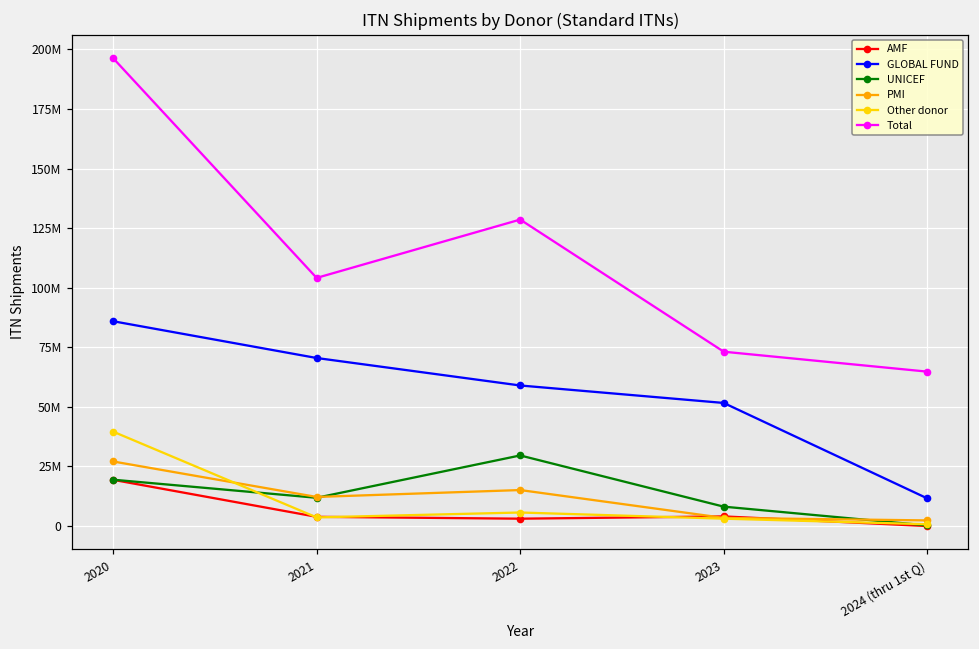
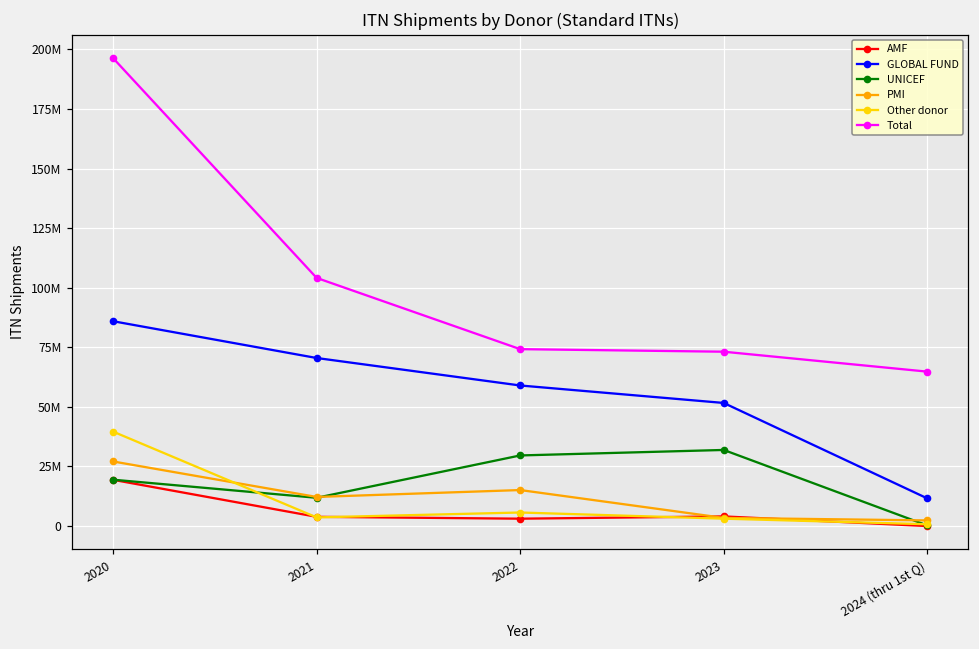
  {
    "AMF": {
      "2022": 3000000
    },
    "GLOBAL FUND": {
      "2020": 86000000,
      "2021": 71000000,
      "2022": 59000000,
      "2023": 52000000,
      "2024 (thru 1st Q)": 12000000
    },
    "UNICEF": {
      "2022": 30000000,
-     "2023": 8000000
+     "2023": 32000000
    },
    "Total": {
      "2020": 196000000,
      "2021": 104000000,
-     "2022": 129000000,
+     "2022": 74000000,
      "2023": 73000000,
      "2024 (thru 1st Q)": 65000000
    }
  }
